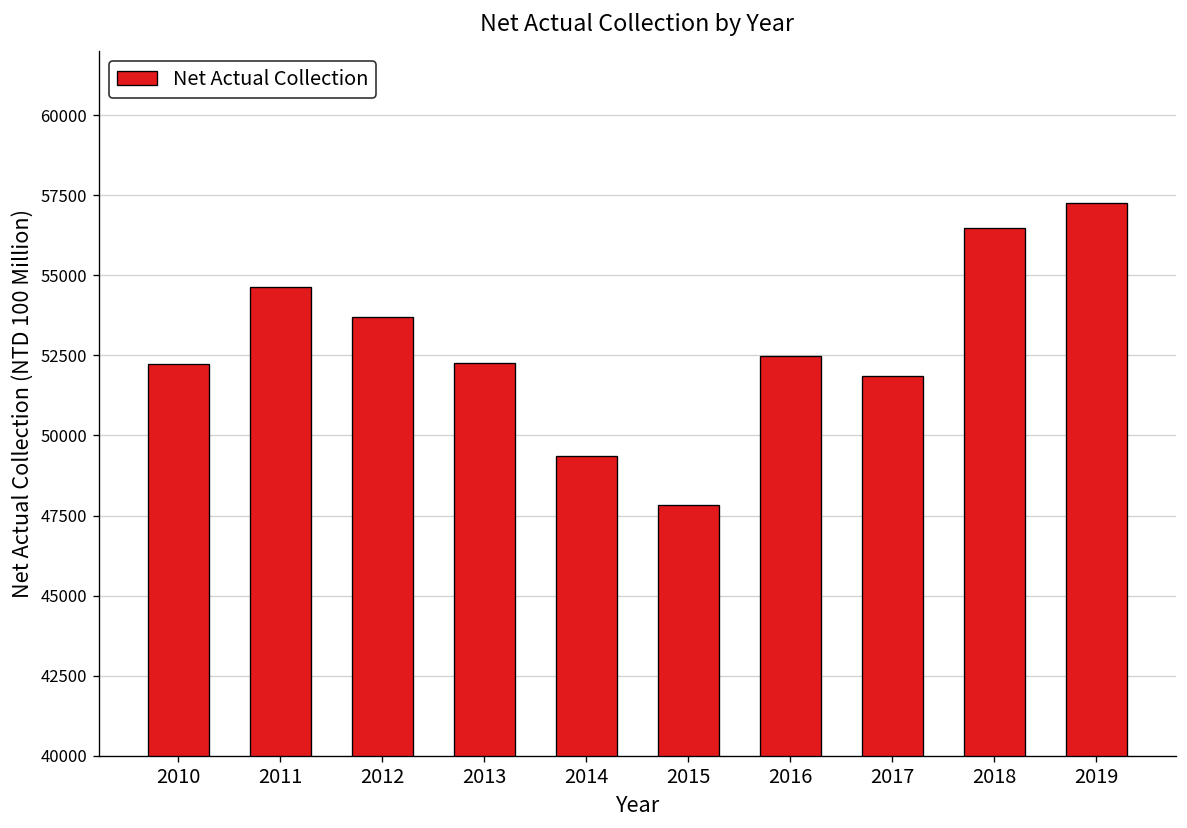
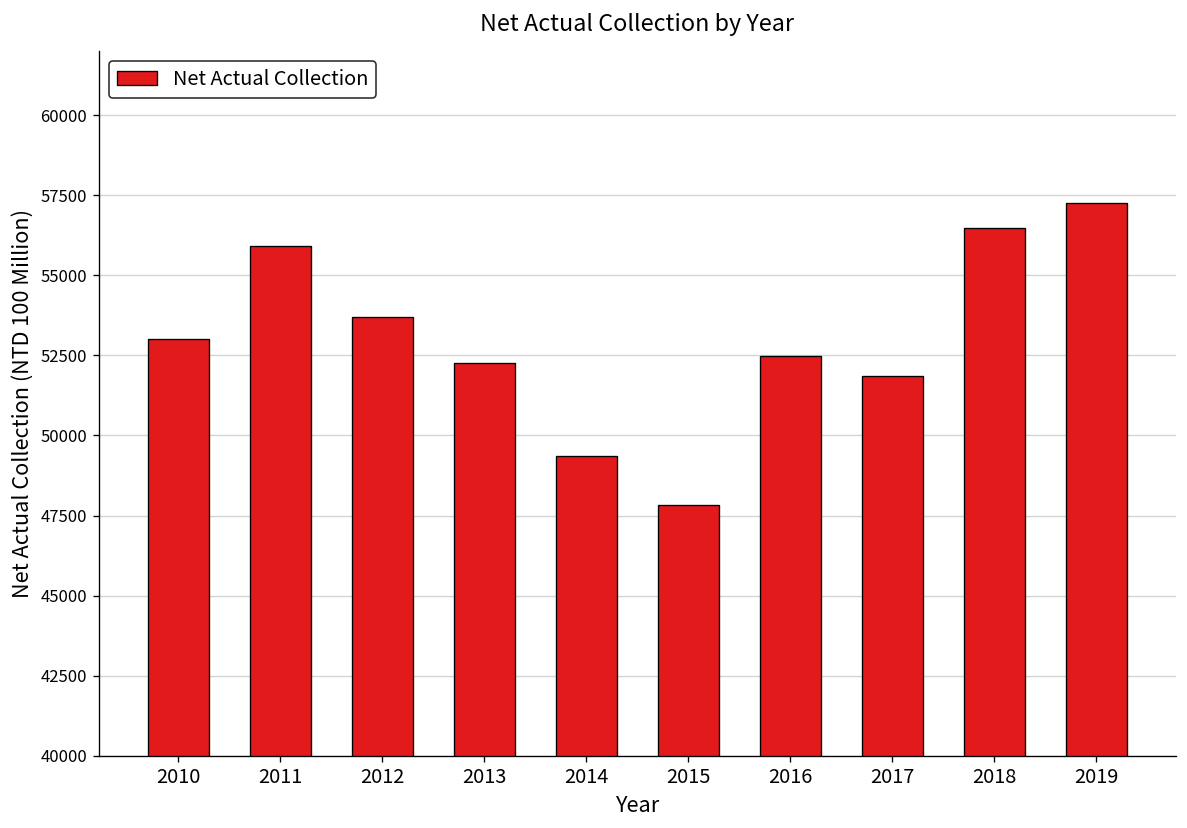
  {
-   "2010": 52200,
-   "2011": 54600,
+   "2010": 53000,
+   "2011": 55900,
    "2012": 53700,
    "2013": 52300,
    "2014": 49400,
    "2015": 47800,
    "2016": 52500,
    "2017": 51900,
    "2018": 56500,
    "2019": 57300
  }
